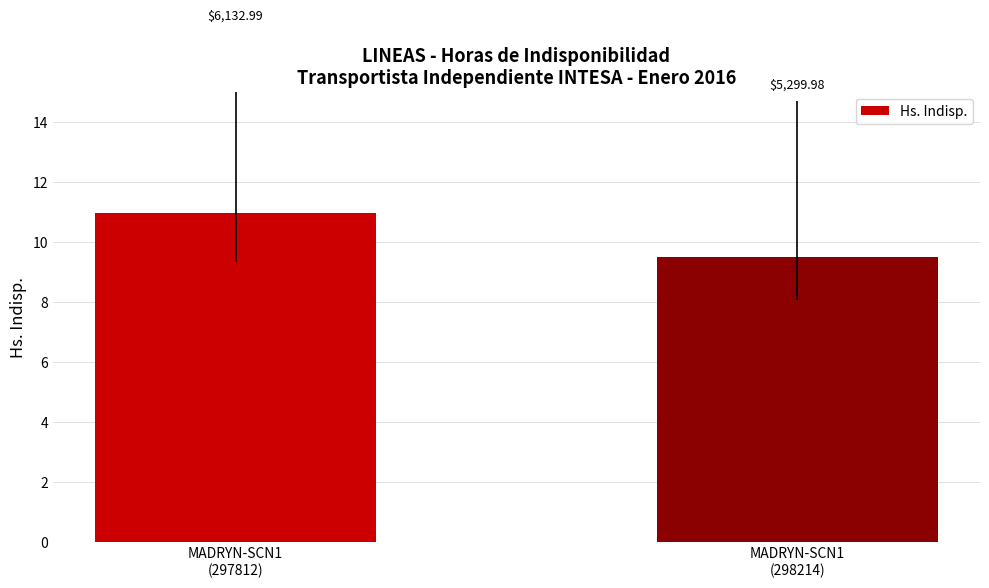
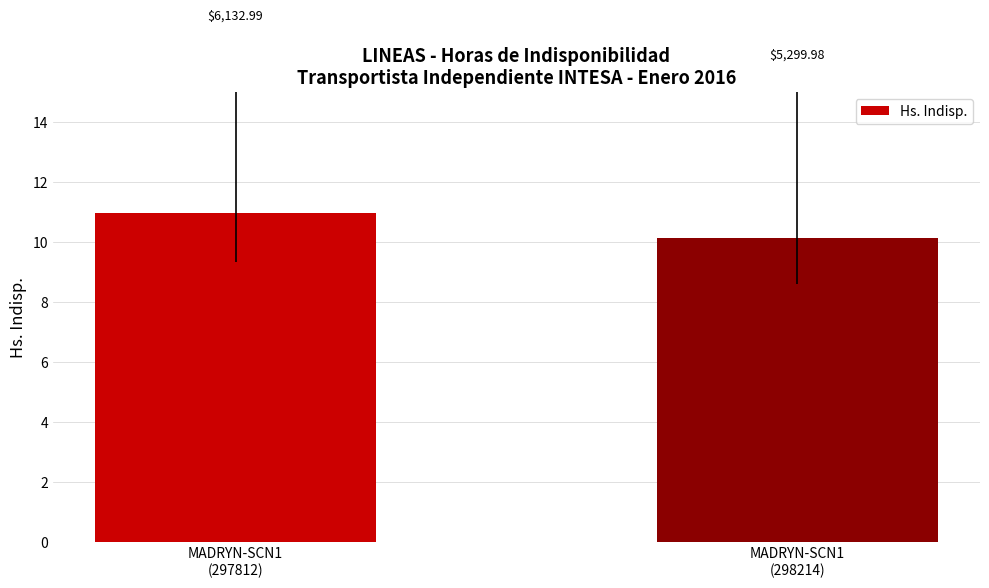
  {
    "MADRYN-SCN1 (297812)": 11.0,
-   "MADRYN-SCN1 (298214)": 9.5
+   "MADRYN-SCN1 (298214)": 10.1
  }
